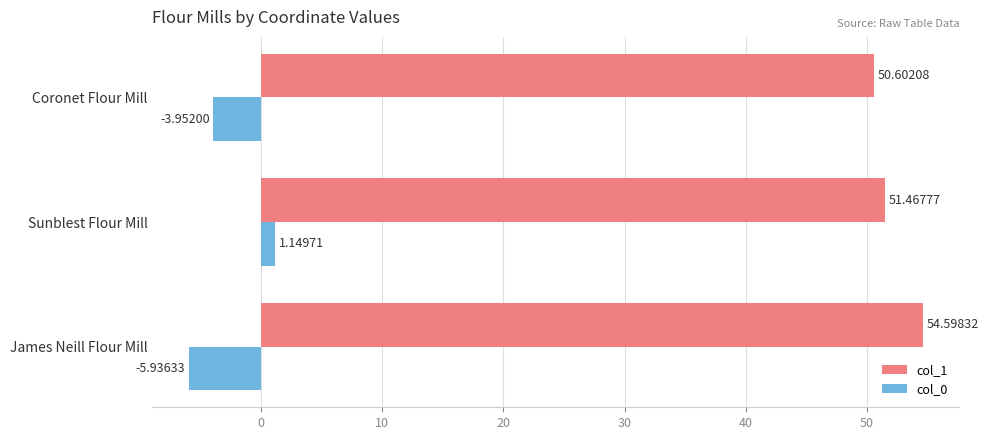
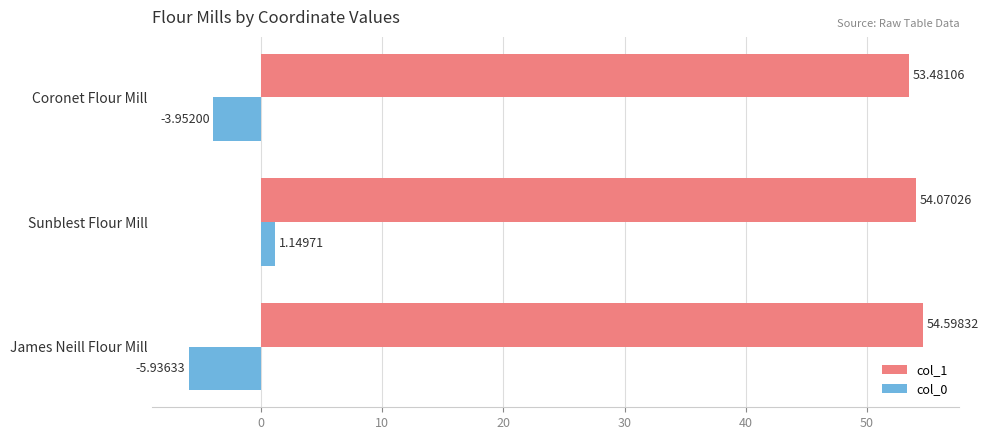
  {
    "col_1": {
-     "Coronet Flour Mill": 50.60208,
-     "Sunblest Flour Mill": 51.46777,
+     "Coronet Flour Mill": 53.48106,
+     "Sunblest Flour Mill": 54.07026,
      "James Neill Flour Mill": 54.59832
    },
    "col_0": {
      "Coronet Flour Mill": -3.95200,
      "Sunblest Flour Mill": 1.14971,
      "James Neill Flour Mill": -5.93633
    }
  }
